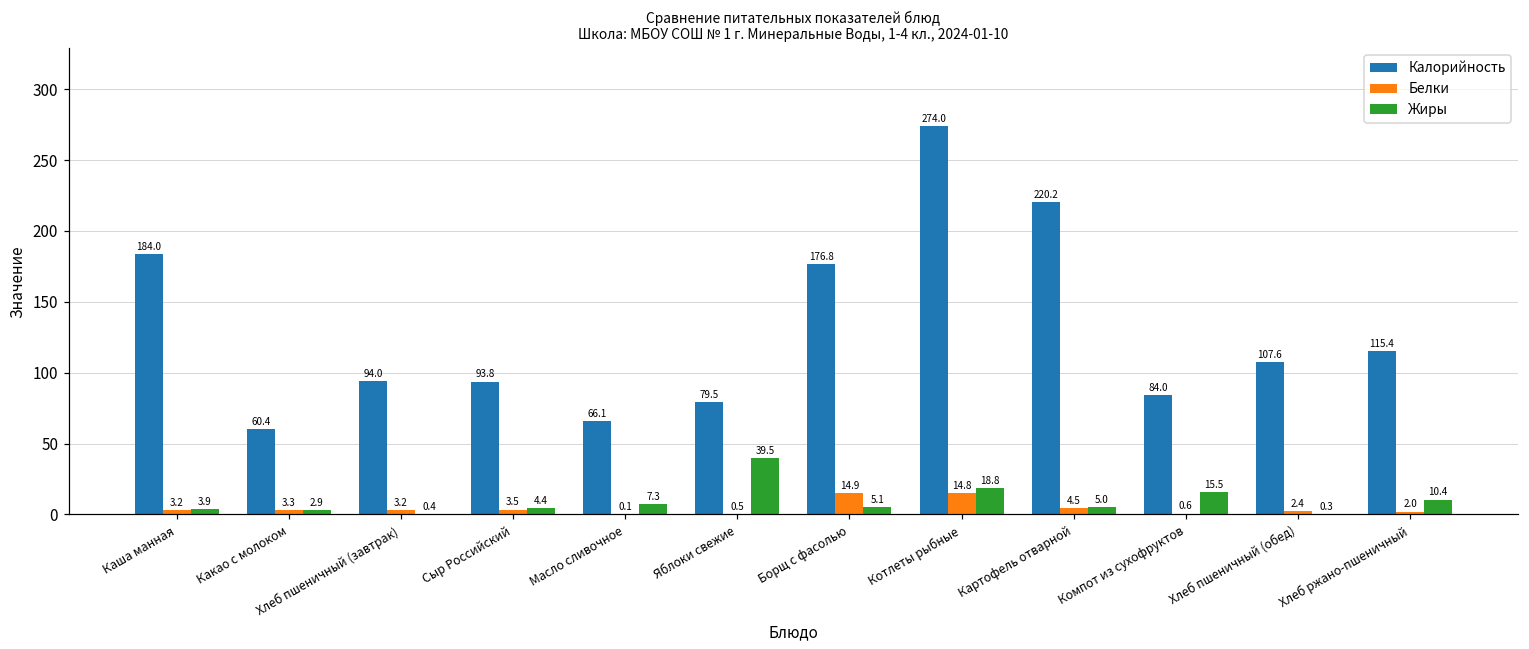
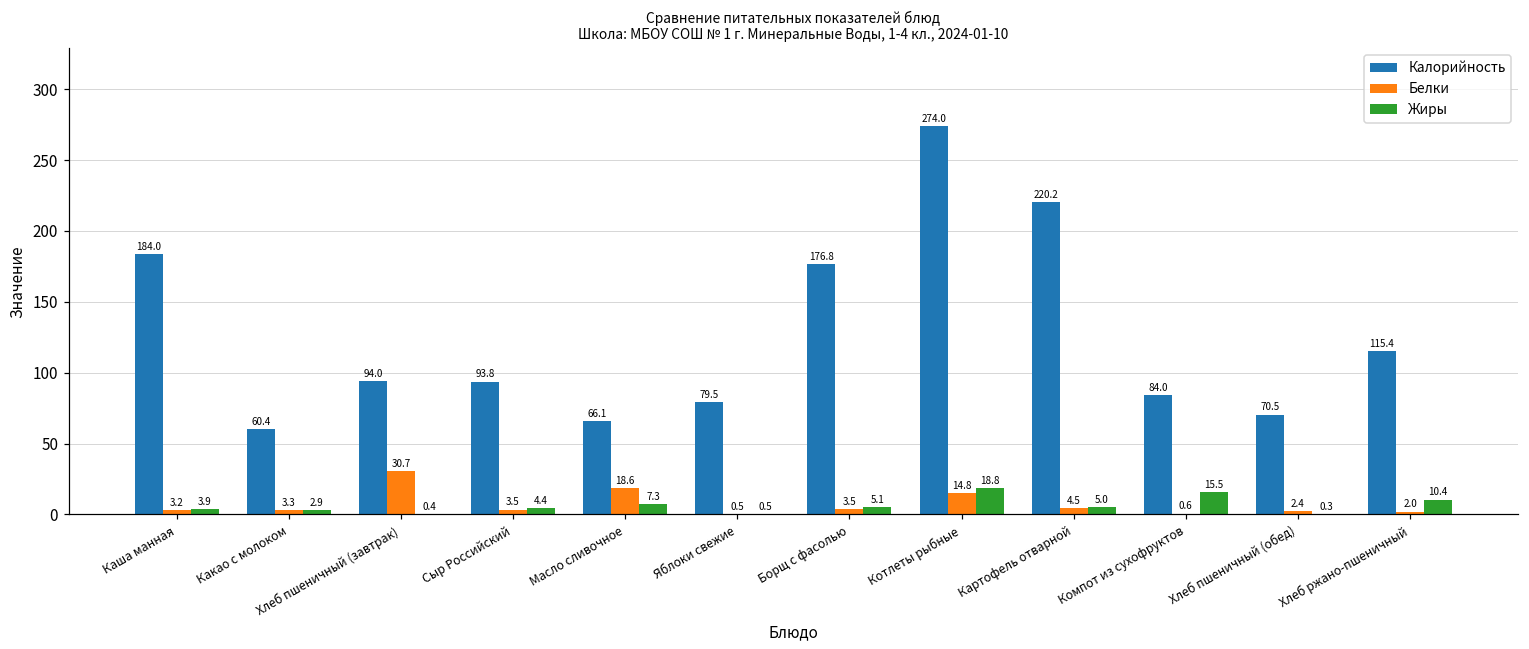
  {
    "Калорийность": {
      "Каша манная": 184.0,
      "Какао с молоком": 60.4,
      "Хлеб пшеничный (завтрак)": 94.0,
      "Сыр Российский": 93.8,
      "Масло сливочное": 66.1,
      "Яблоки свежие": 79.5,
      "Борщ с фасолью": 176.8,
      "Котлеты рыбные": 274.0,
      "Картофель отварной": 220.2,
      "Компот из сухофруктов": 84.0,
-     "Хлеб пшеничный (обед)": 107.6,
+     "Хлеб пшеничный (обед)": 70.5,
      "Хлеб ржано-пшеничный": 115.4
    },
    "Белки": {
      "Каша манная": 3.2,
      "Какао с молоком": 3.3,
-     "Хлеб пшеничный (завтрак)": 3.2,
+     "Хлеб пшеничный (завтрак)": 30.7,
      "Сыр Российский": 3.5,
-     "Масло сливочное": 0.1,
+     "Масло сливочное": 18.6,
      "Яблоки свежие": 0.5,
-     "Борщ с фасолью": 14.9,
+     "Борщ с фасолью": 3.5,
      "Котлеты рыбные": 14.8,
      "Картофель отварной": 4.5,
      "Компот из сухофруктов": 0.6,
      "Хлеб пшеничный (обед)": 2.4,
      "Хлеб ржано-пшеничный": 2.0
    },
    "Жиры": {
      "Каша манная": 3.9,
      "Какао с молоком": 2.9,
      "Хлеб пшеничный (завтрак)": 0.4,
      "Сыр Российский": 4.4,
      "Масло сливочное": 7.3,
-     "Яблоки свежие": 39.5,
+     "Яблоки свежие": 0.5,
      "Борщ с фасолью": 5.1,
      "Котлеты рыбные": 18.8,
      "Картофель отварной": 5.0,
      "Компот из сухофруктов": 15.5,
      "Хлеб пшеничный (обед)": 0.3,
      "Хлеб ржано-пшеничный": 10.4
    }
  }
